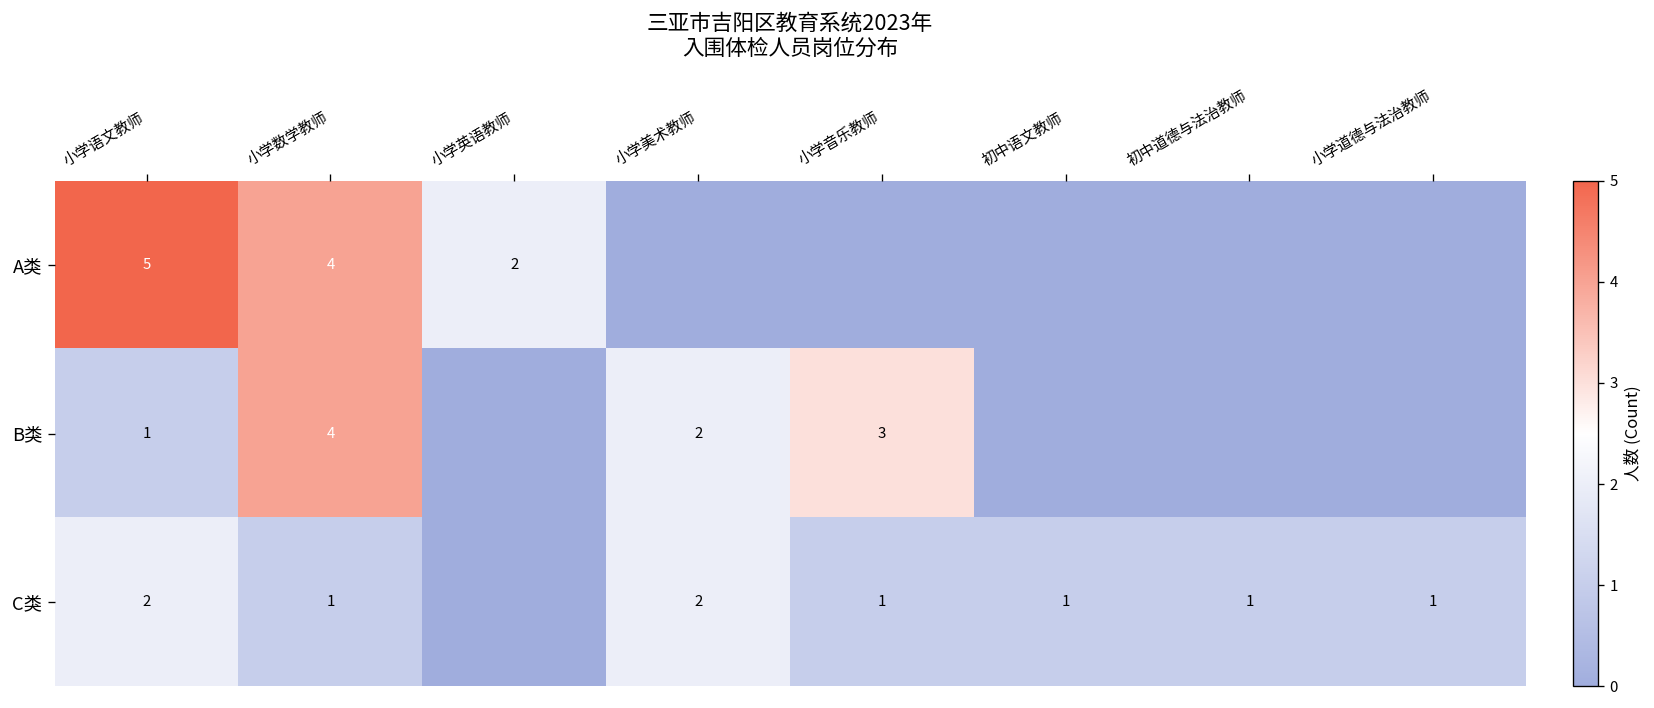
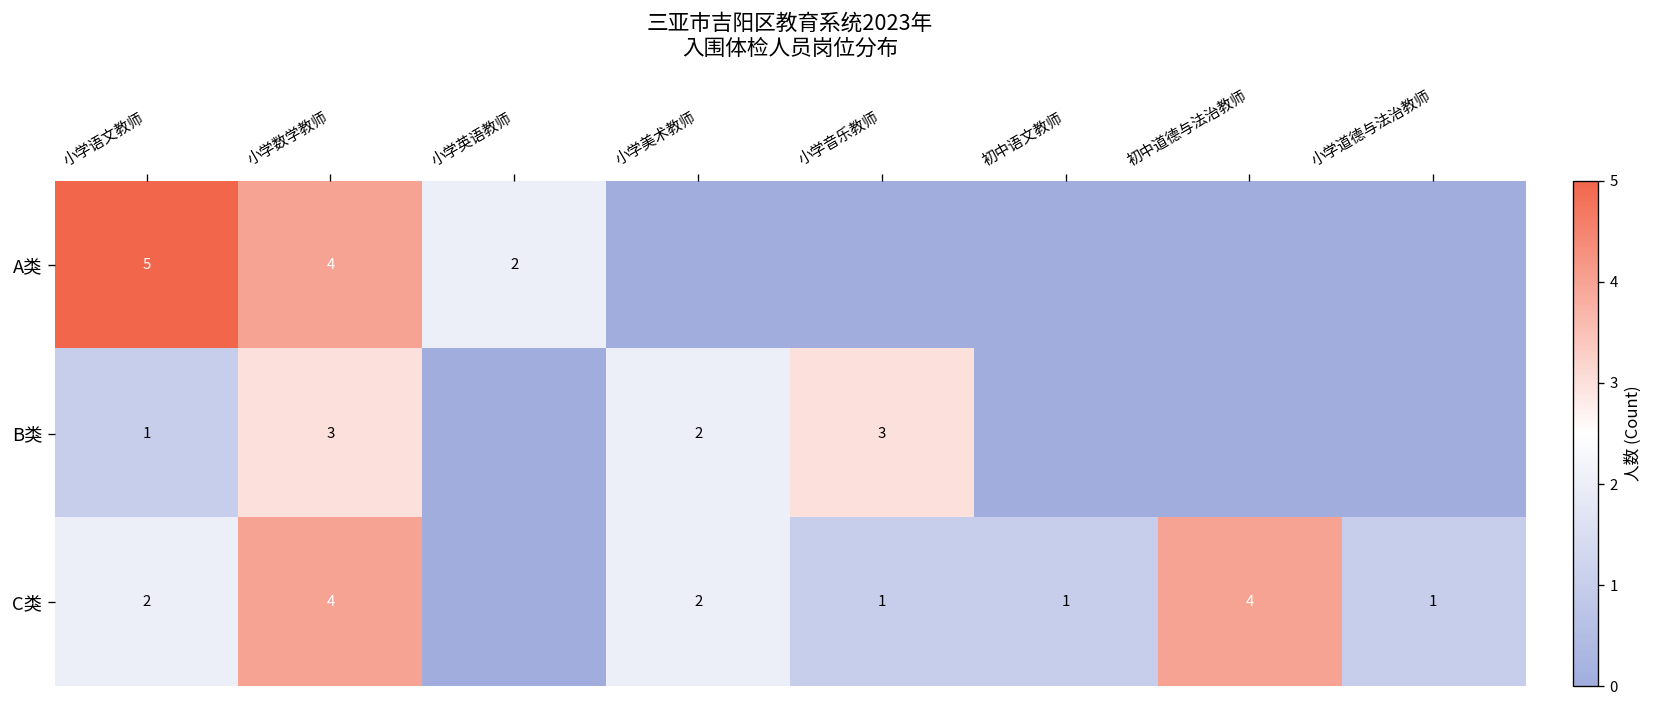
  {
    "A类": {
      "小学语文教师": 5,
      "小学数学教师": 4,
      "小学英语教师": 2
    },
    "B类": {
      "小学语文教师": 1,
-     "小学数学教师": 4,
+     "小学数学教师": 3,
      "小学美术教师": 2,
      "小学音乐教师": 3
    },
    "C类": {
      "小学语文教师": 2,
-     "小学数学教师": 1,
+     "小学数学教师": 4,
      "小学美术教师": 2,
      "小学音乐教师": 1,
      "初中语文教师": 1,
-     "初中道德与法治教师": 1,
+     "初中道德与法治教师": 4,
      "小学道德与法治教师": 1
    }
  }
